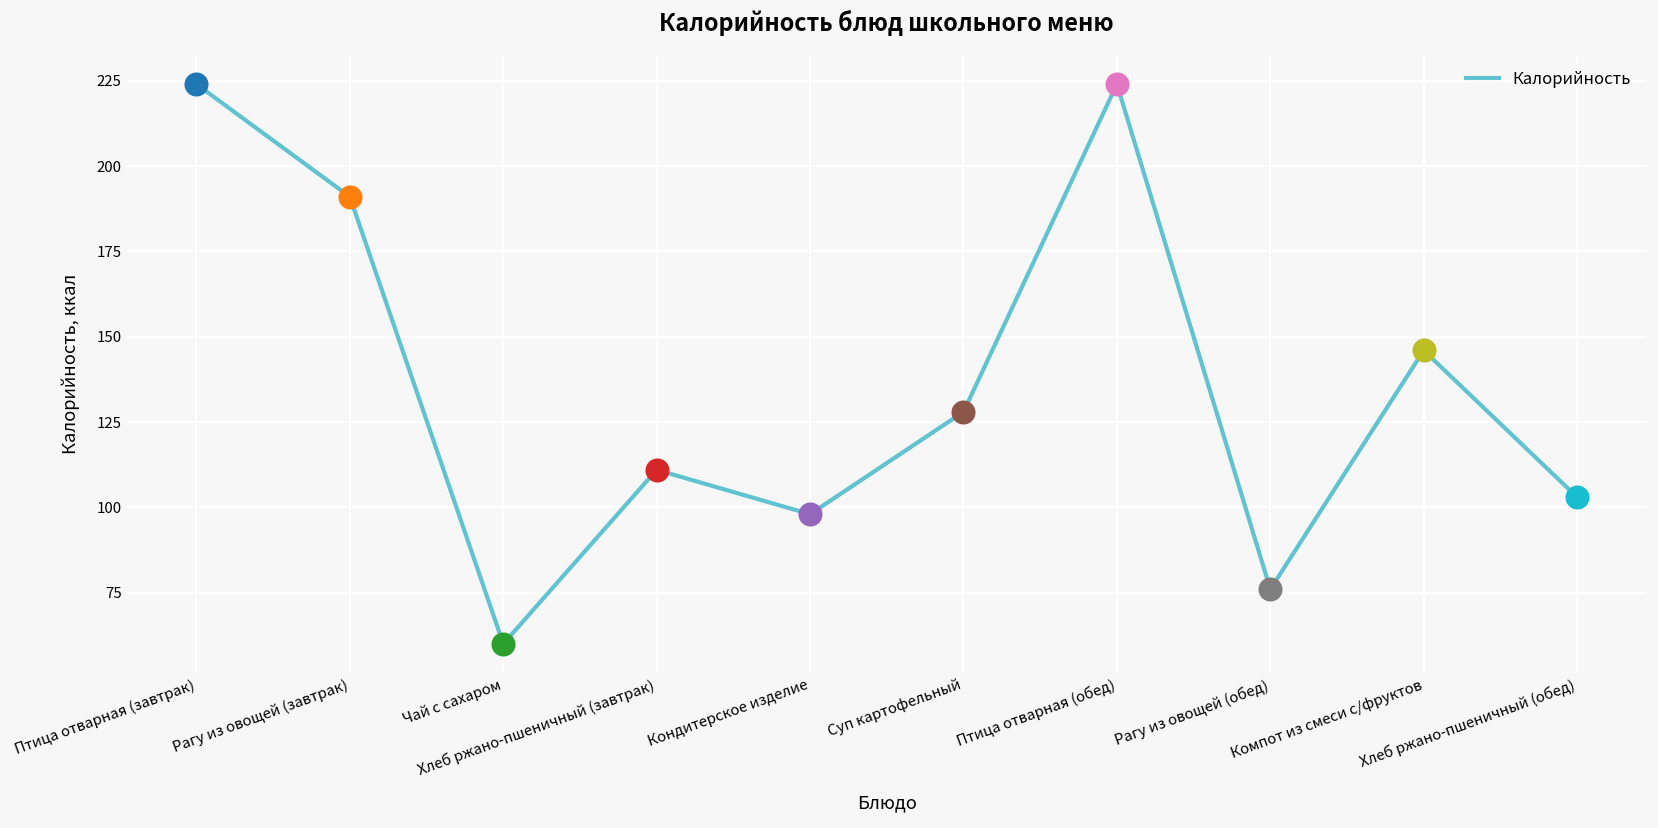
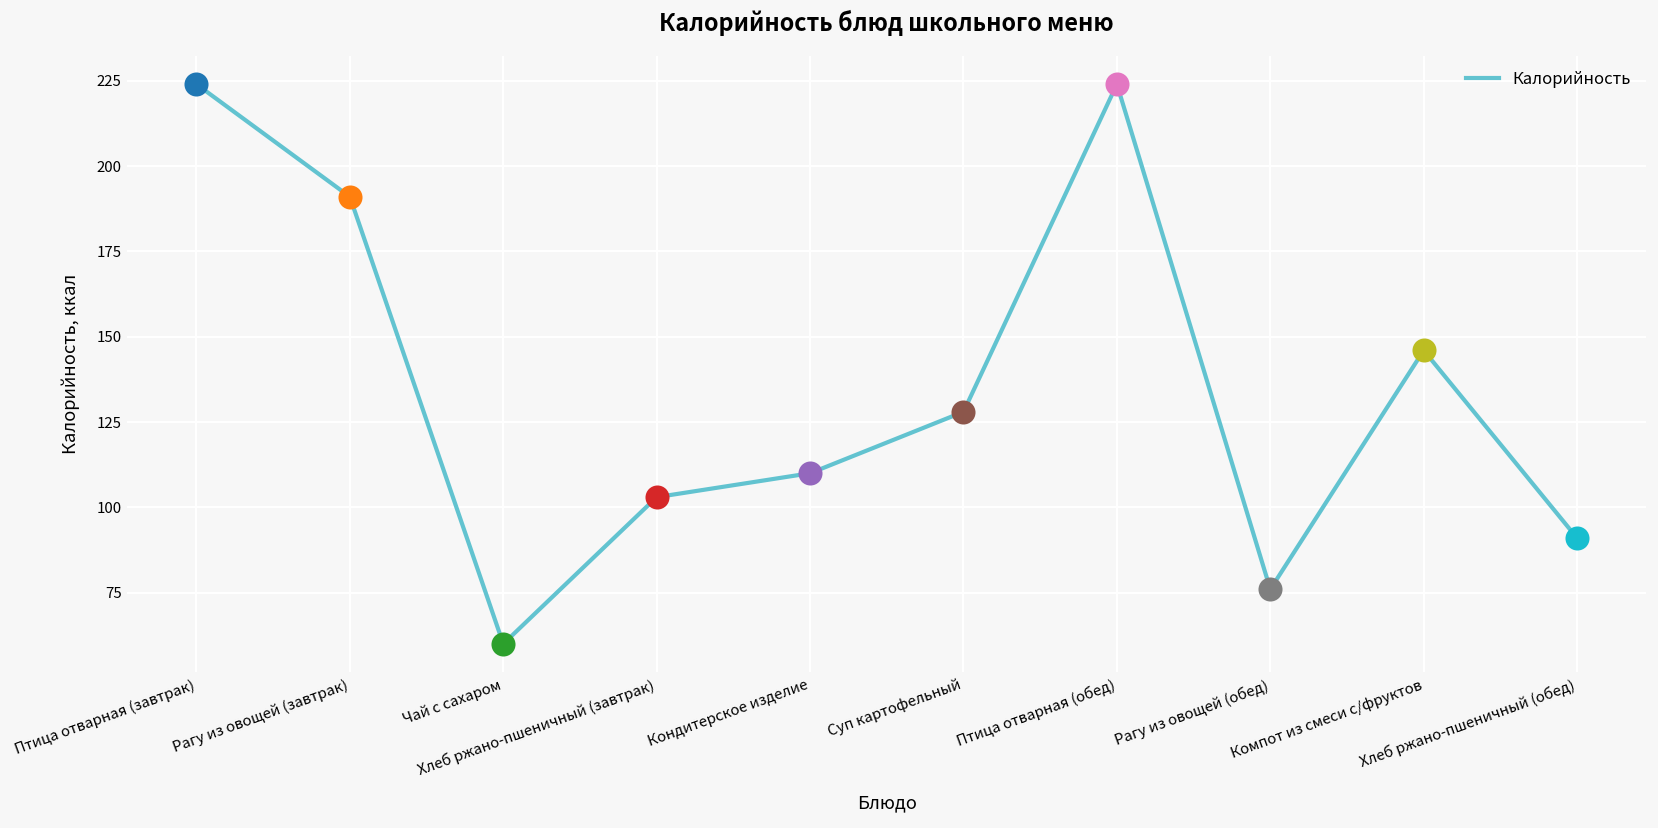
  {
    "Калорийность": {
-     "Хлеб ржано-пшеничный (завтрак)": 111,
-     "Кондитерское изделие": 98,
-     "Хлеб ржано-пшеничный (обед)": 103
+     "Хлеб ржано-пшеничный (завтрак)": 103,
+     "Кондитерское изделие": 110,
+     "Хлеб ржано-пшеничный (обед)": 91
    }
  }
